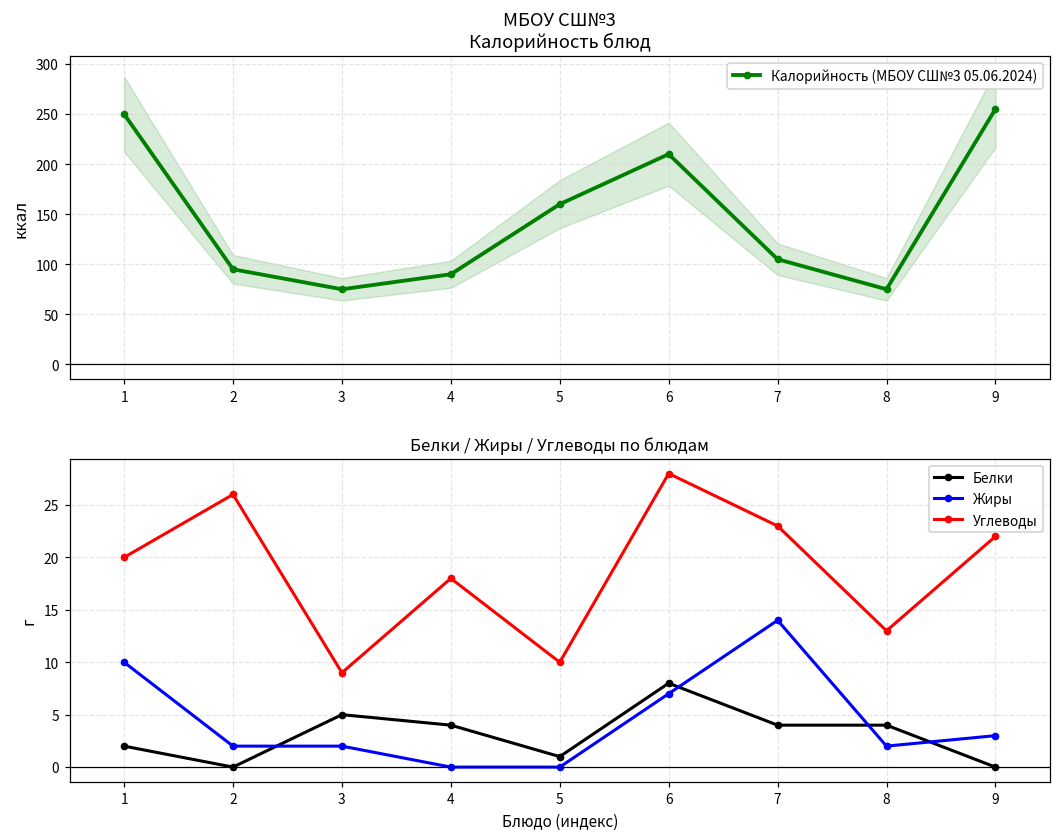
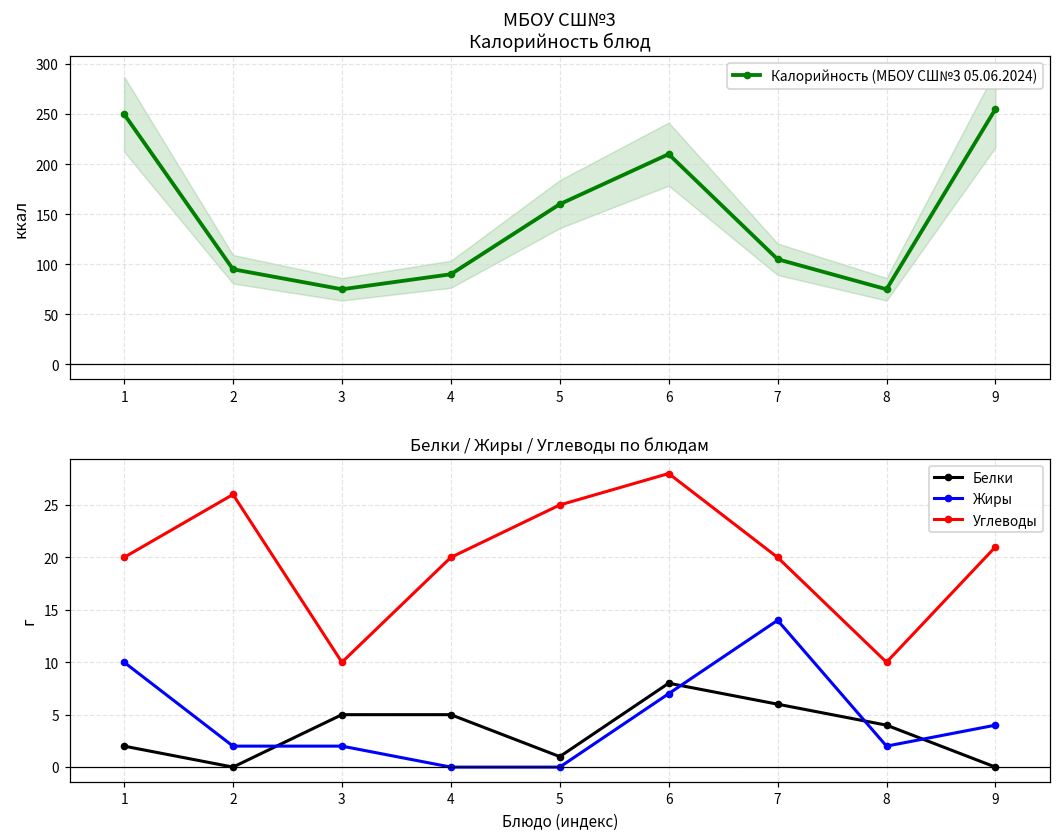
  {
    "Белки / Жиры / Углеводы по блюдам": {
      "Белки": {
        "1": 2,
        "2": 0,
        "3": 5,
-       "4": 4,
+       "4": 5,
        "5": 1,
        "6": 8,
-       "7": 4,
+       "7": 6,
        "8": 4,
        "9": 0
      },
      "Жиры": {
        "1": 10,
        "2": 2,
        "3": 2,
        "4": 0,
        "5": 0,
        "6": 7,
        "7": 14,
        "8": 2,
-       "9": 3
+       "9": 4
      },
      "Углеводы": {
        "1": 20,
        "2": 26,
-       "3": 9,
-       "4": 18,
-       "5": 10,
+       "3": 10,
+       "4": 20,
+       "5": 25,
        "6": 28,
-       "7": 23,
-       "8": 13,
-       "9": 22
+       "7": 20,
+       "8": 10,
+       "9": 21
      }
    }
  }
